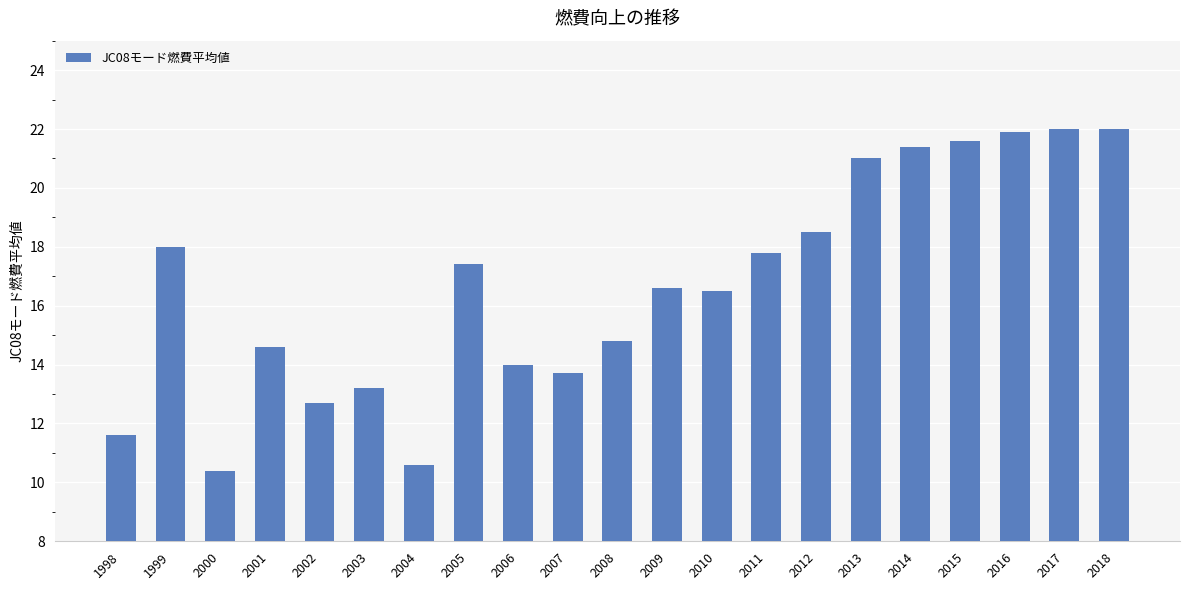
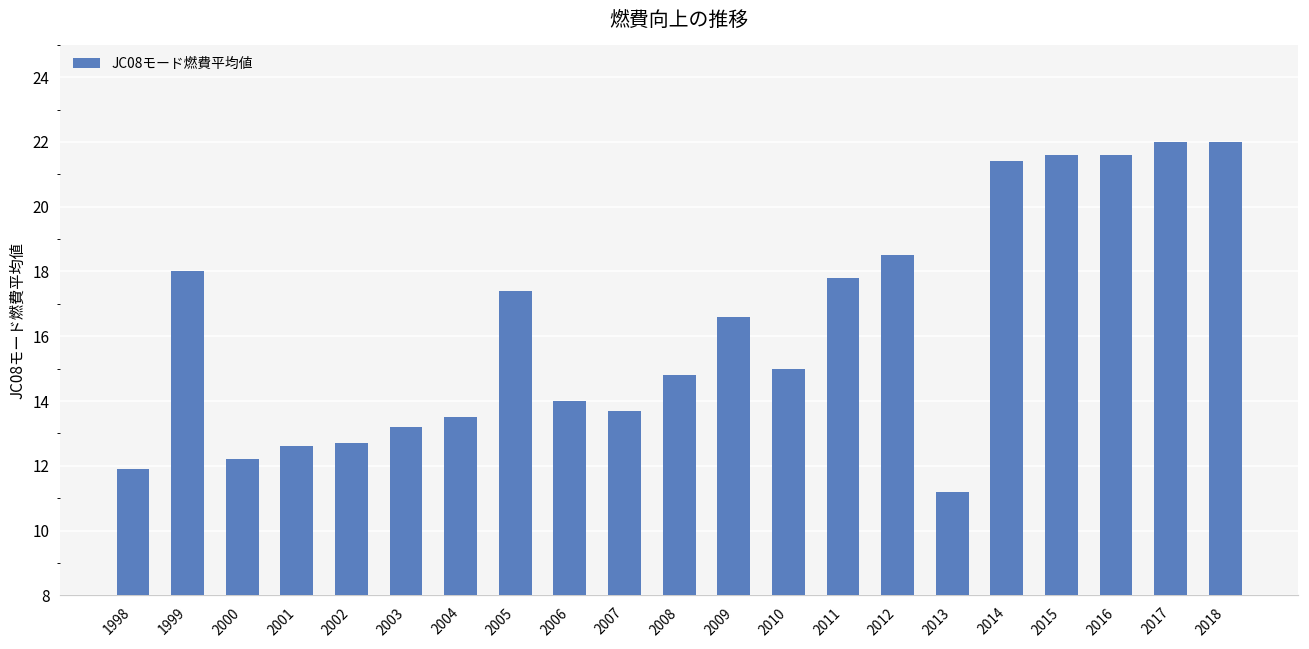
  {
-   "1998": 11.6,
+   "1998": 11.9,
    "1999": 18.0,
-   "2000": 10.4,
-   "2001": 14.6,
+   "2000": 12.2,
+   "2001": 12.6,
    "2002": 12.7,
    "2003": 13.2,
-   "2004": 10.6,
+   "2004": 13.5,
    "2005": 17.4,
    "2006": 14.0,
    "2007": 13.7,
    "2008": 14.8,
    "2009": 16.6,
-   "2010": 16.5,
+   "2010": 15.0,
    "2011": 17.8,
    "2012": 18.5,
-   "2013": 21.0,
+   "2013": 11.2,
    "2014": 21.4,
    "2015": 21.6,
-   "2016": 21.9,
+   "2016": 21.6,
    "2017": 22.0,
    "2018": 22.0
  }
